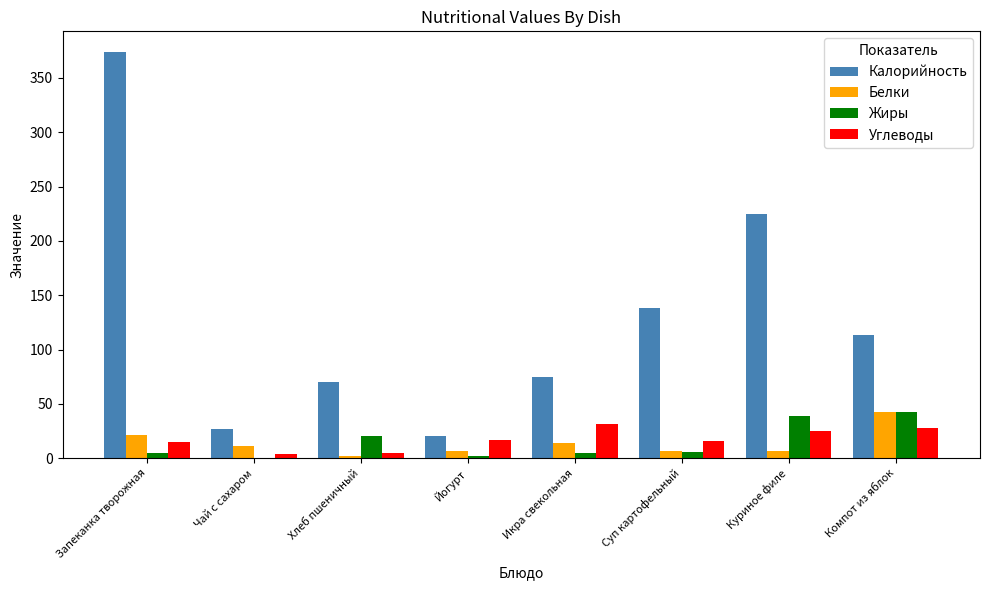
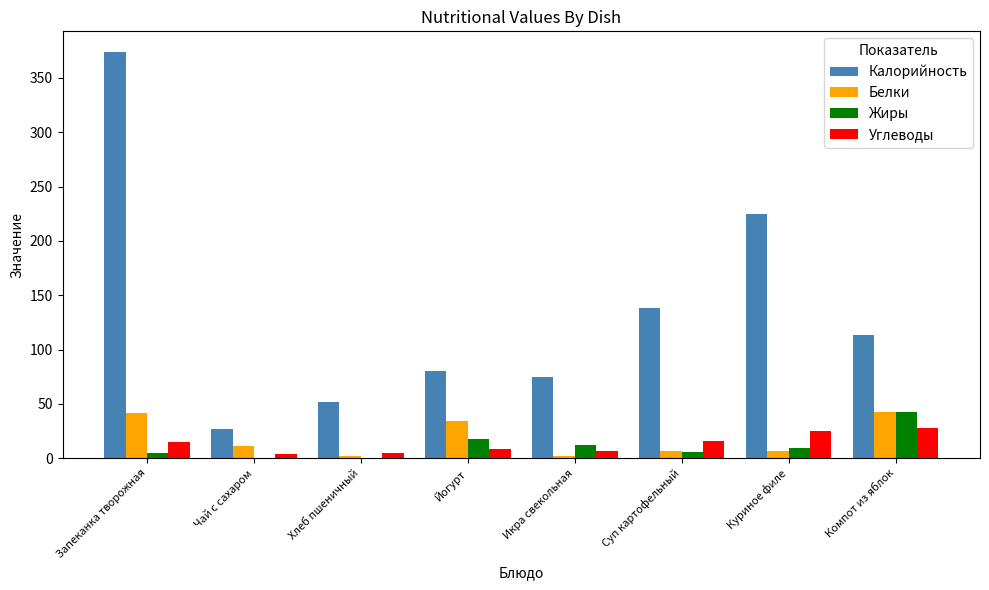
  {
    "Калорийность": {
      "Запеканка творожная": 374,
      "Чай с сахаром": 27,
-     "Хлеб пшеничный": 70,
-     "Йогурт": 21,
+     "Хлеб пшеничный": 52,
+     "Йогурт": 80,
      "Икра свекольная": 75,
      "Суп картофельный": 138,
      "Куриное филе": 225,
      "Компот из яблок": 114
    },
    "Белки": {
-     "Запеканка творожная": 21,
+     "Запеканка творожная": 42,
      "Чай с сахаром": 11,
-     "Йогурт": 6,
-     "Икра свекольная": 14,
+     "Йогурт": 34,
+     "Икра свекольная": 2,
      "Суп картофельный": 7,
      "Куриное филе": 7,
      "Компот из яблок": 42
    },
    "Жиры": {
      "Запеканка творожная": 5,
-     "Хлеб пшеничный": 20,
-     "Йогурт": 2,
-     "Икра свекольная": 5,
+     "Хлеб пшеничный": 0,
+     "Йогурт": 18,
+     "Икра свекольная": 12,
      "Суп картофельный": 5,
-     "Куриное филе": 39,
+     "Куриное филе": 10,
      "Компот из яблок": 42
    },
    "Углеводы": {
      "Запеканка творожная": 15,
      "Чай с сахаром": 4,
      "Хлеб пшеничный": 5,
-     "Йогурт": 17,
-     "Икра свекольная": 31,
+     "Йогурт": 9,
+     "Икра свекольная": 7,
      "Суп картофельный": 16,
      "Куриное филе": 25,
      "Компот из яблок": 28
    }
  }
